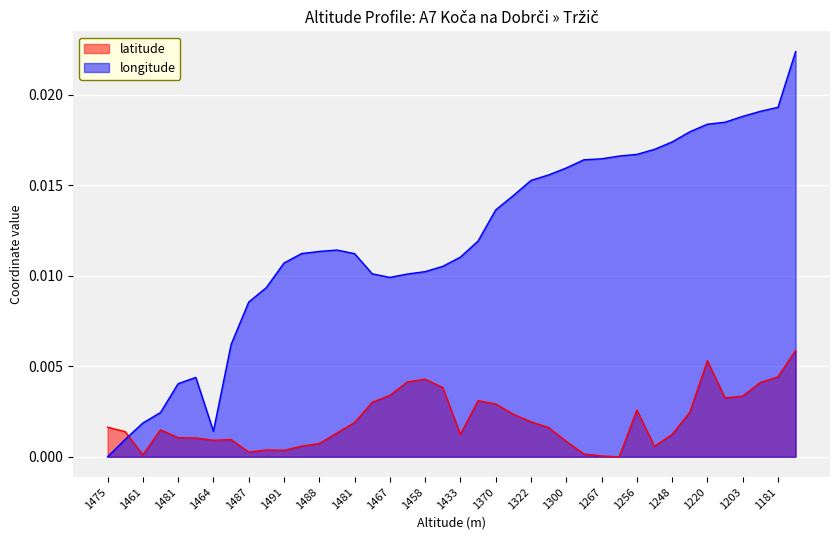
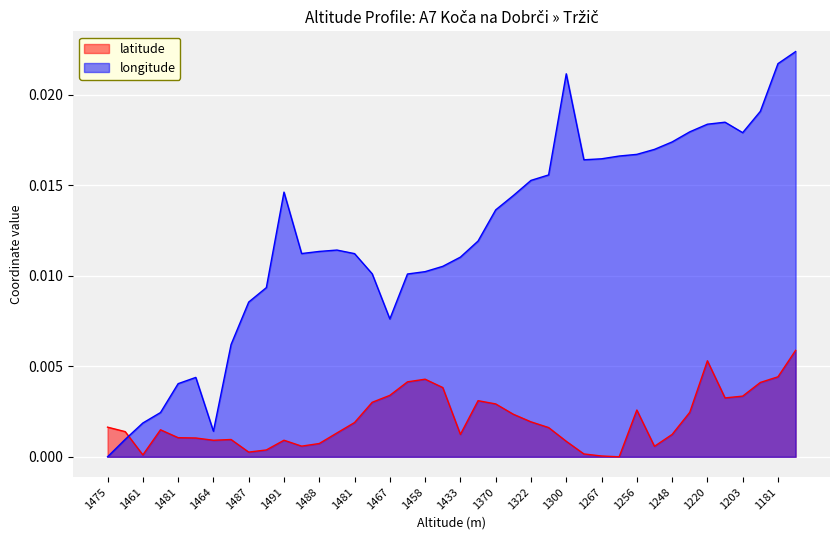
  {
    "latitude": {
      "1475": 0.0016,
      "1461": 0.0001,
      "1464": 0.0009,
      "1487": 0.0003,
-     "1491": 0.0004,
+     "1491": 0.0009,
      "1488": 0.0007,
      "1467": 0.0034,
      "1458": 0.0043,
      "1433": 0.0012,
      "1370": 0.0029,
      "1322": 0.0019,
      "1300": 0.0009,
      "1267": 0.0000,
      "1256": 0.0026,
      "1248": 0.0012,
      "1220": 0.0053,
      "1203": 0.0033,
      "1181": 0.0044
    },
    "longitude": {
      "1475": 0.0000,
      "1461": 0.0019,
      "1464": 0.0014,
      "1487": 0.0085,
-     "1491": 0.0107,
+     "1491": 0.0146,
      "1488": 0.0113,
-     "1467": 0.0099,
+     "1467": 0.0076,
      "1458": 0.0102,
      "1433": 0.0110,
      "1370": 0.0136,
      "1322": 0.0153,
-     "1300": 0.0159,
+     "1300": 0.0211,
      "1267": 0.0165,
      "1256": 0.0167,
      "1248": 0.0174,
      "1220": 0.0184,
-     "1203": 0.0188,
-     "1181": 0.0193
+     "1203": 0.0179,
+     "1181": 0.0217
    }
  }
